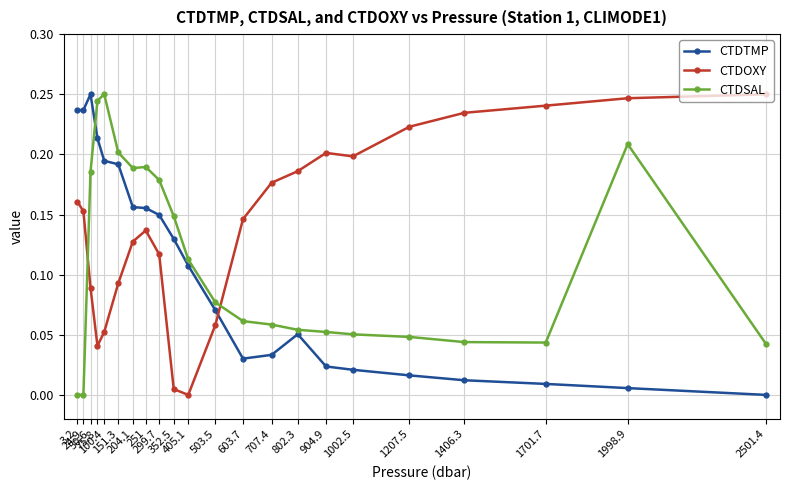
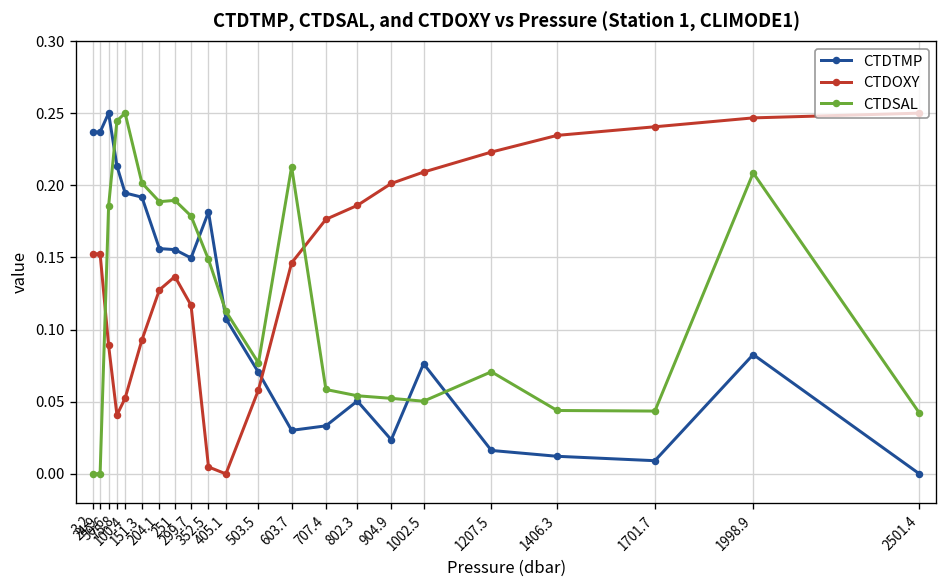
  {
    "CTDTMP": {
      "3.2": 0.237,
      "24.9": 0.237,
      "50.6": 0.250,
      "75.8": 0.213,
      "100.4": 0.195,
      "151.3": 0.192,
      "204.1": 0.156,
      "251": 0.155,
      "299.7": 0.150,
-     "352.5": 0.130,
+     "352.5": 0.181,
      "405.1": 0.108,
      "503.5": 0.070,
      "603.7": 0.030,
      "707.4": 0.033,
      "802.3": 0.050,
      "904.9": 0.024,
-     "1002.5": 0.021,
+     "1002.5": 0.076,
      "1207.5": 0.016,
      "1406.3": 0.012,
      "1701.7": 0.009,
-     "1998.9": 0.006,
+     "1998.9": 0.083,
      "2501.4": 0.000
    },
    "CTDOXY": {
-     "3.2": 0.161,
+     "3.2": 0.152,
      "24.9": 0.153,
      "50.6": 0.089,
      "75.8": 0.041,
      "100.4": 0.052,
      "151.3": 0.093,
      "204.1": 0.128,
      "251": 0.137,
      "299.7": 0.117,
      "352.5": 0.005,
      "405.1": 0.000,
      "503.5": 0.058,
      "603.7": 0.146,
      "707.4": 0.176,
      "802.3": 0.186,
      "904.9": 0.201,
-     "1002.5": 0.198,
+     "1002.5": 0.209,
      "1207.5": 0.223,
      "1406.3": 0.235,
      "1701.7": 0.241,
      "1998.9": 0.247
    },
    "CTDSAL": {
      "3.2": 0.000,
      "24.9": 0.000,
      "50.6": 0.186,
      "75.8": 0.245,
      "100.4": 0.250,
      "151.3": 0.202,
      "204.1": 0.189,
      "251": 0.190,
      "299.7": 0.179,
      "352.5": 0.149,
      "405.1": 0.113,
      "503.5": 0.077,
-     "603.7": 0.061,
+     "603.7": 0.213,
      "707.4": 0.058,
      "802.3": 0.054,
      "904.9": 0.052,
      "1002.5": 0.050,
-     "1207.5": 0.048,
+     "1207.5": 0.071,
      "1406.3": 0.044,
      "1701.7": 0.044,
      "1998.9": 0.209,
      "2501.4": 0.042
    }
  }
